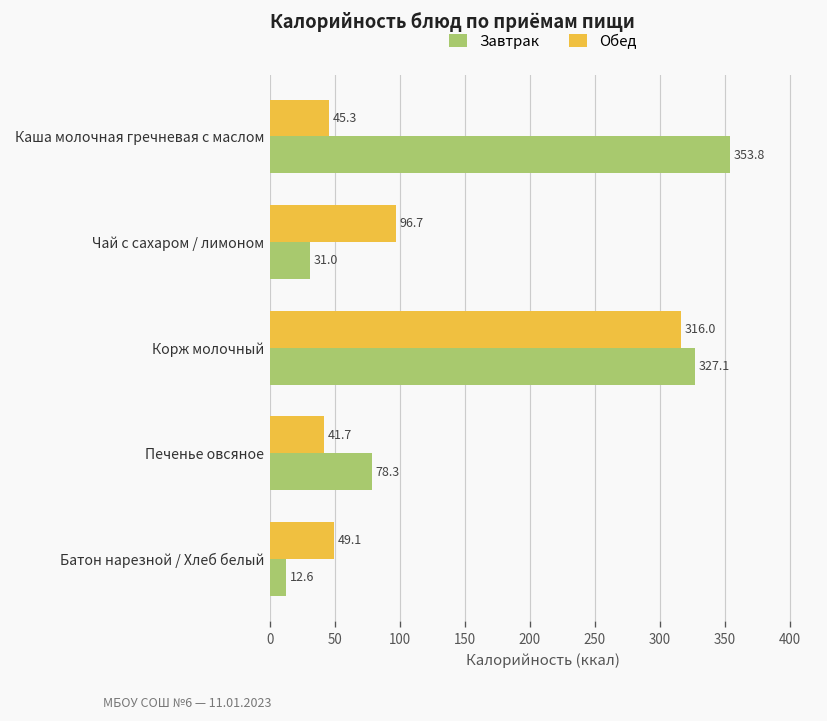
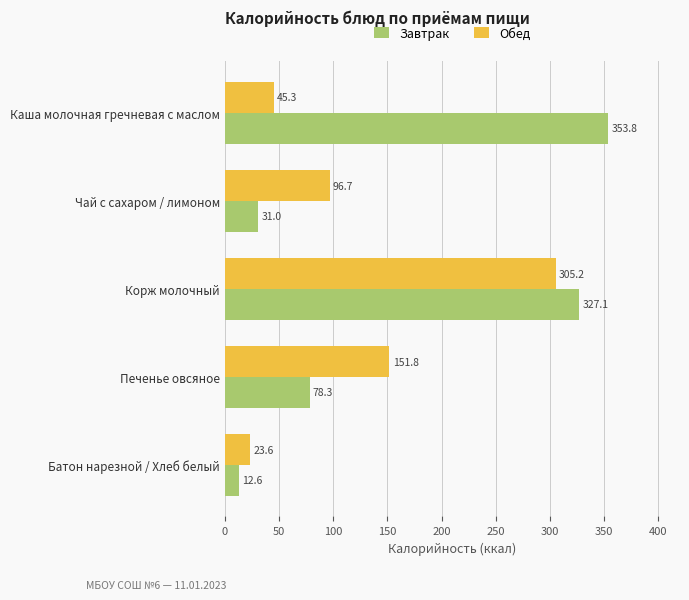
  {
    "Завтрак": {
      "Каша молочная гречневая с маслом": 353.8,
      "Чай с сахаром / лимоном": 31.0,
      "Корж молочный": 327.1,
      "Печенье овсяное": 78.3,
      "Батон нарезной / Хлеб белый": 12.6
    },
    "Обед": {
      "Каша молочная гречневая с маслом": 45.3,
      "Чай с сахаром / лимоном": 96.7,
-     "Корж молочный": 316.0,
-     "Печенье овсяное": 41.7,
-     "Батон нарезной / Хлеб белый": 49.1
+     "Корж молочный": 305.2,
+     "Печенье овсяное": 151.8,
+     "Батон нарезной / Хлеб белый": 23.6
    }
  }
